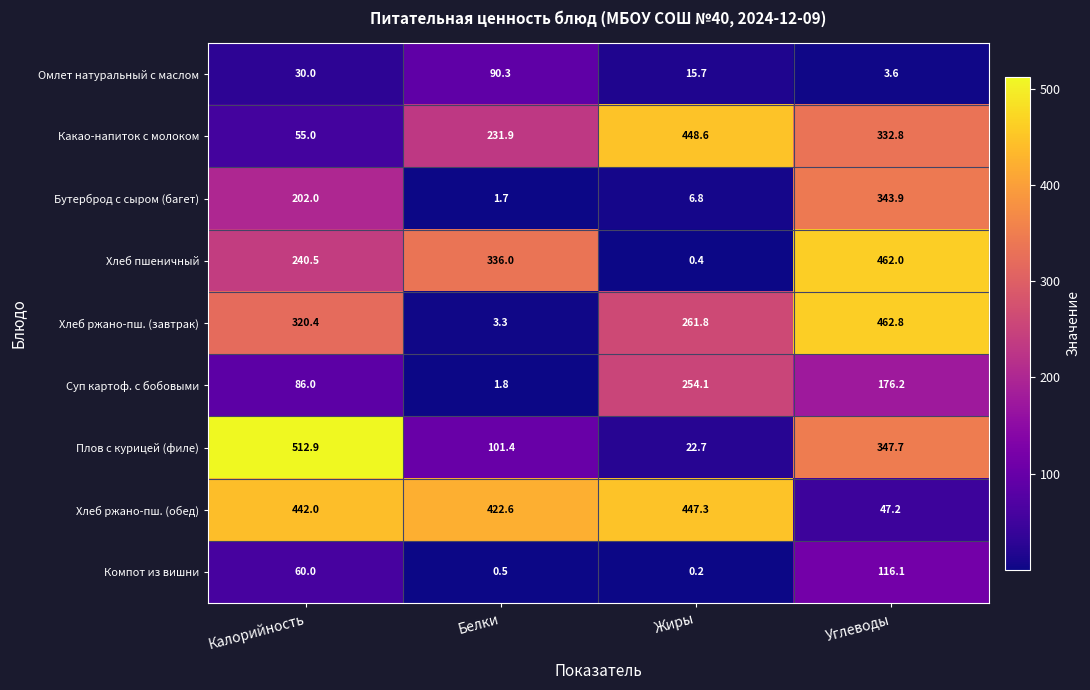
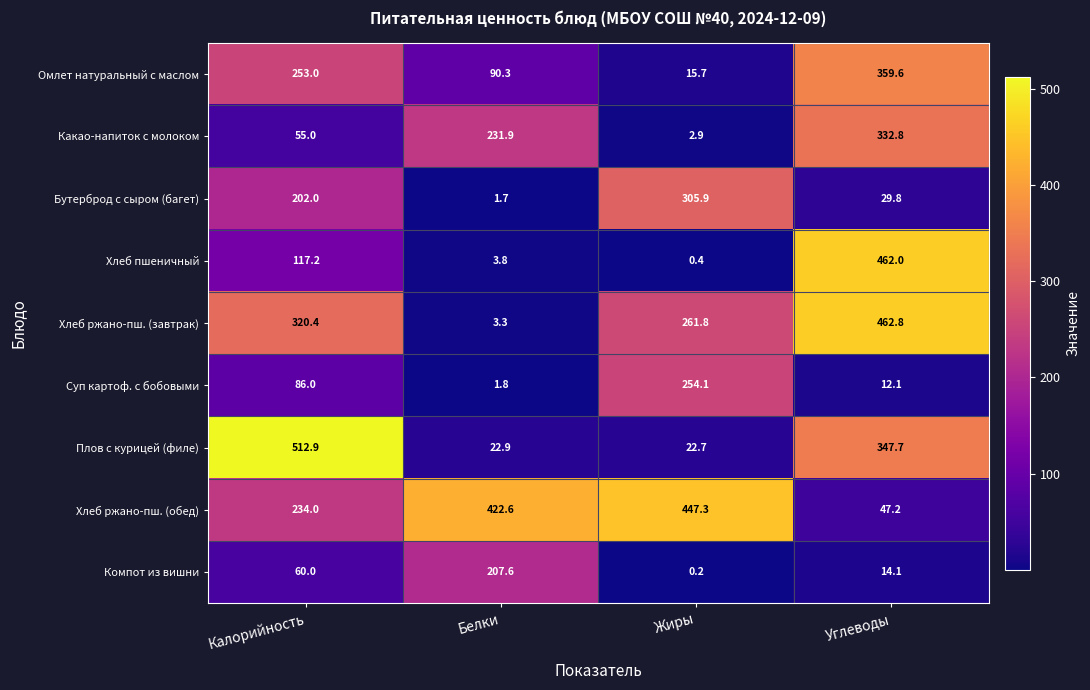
  {
    "Омлет натуральный с маслом": {
-     "Калорийность": 30.0,
+     "Калорийность": 253.0,
      "Белки": 90.3,
      "Жиры": 15.7,
-     "Углеводы": 3.6
+     "Углеводы": 359.6
    },
    "Какао-напиток с молоком": {
      "Калорийность": 55.0,
      "Белки": 231.9,
-     "Жиры": 448.6,
+     "Жиры": 2.9,
      "Углеводы": 332.8
    },
    "Бутерброд с сыром (багет)": {
      "Калорийность": 202.0,
      "Белки": 1.7,
-     "Жиры": 6.8,
-     "Углеводы": 343.9
+     "Жиры": 305.9,
+     "Углеводы": 29.8
    },
    "Хлеб пшеничный": {
-     "Калорийность": 240.5,
-     "Белки": 336.0,
+     "Калорийность": 117.2,
+     "Белки": 3.8,
      "Жиры": 0.4,
      "Углеводы": 462.0
    },
    "Хлеб ржано-пш. (завтрак)": {
      "Калорийность": 320.4,
      "Белки": 3.3,
      "Жиры": 261.8,
      "Углеводы": 462.8
    },
    "Суп картоф. с бобовыми": {
      "Калорийность": 86.0,
      "Белки": 1.8,
      "Жиры": 254.1,
-     "Углеводы": 176.2
+     "Углеводы": 12.1
    },
    "Плов с курицей (филе)": {
      "Калорийность": 512.9,
-     "Белки": 101.4,
+     "Белки": 22.9,
      "Жиры": 22.7,
      "Углеводы": 347.7
    },
    "Хлеб ржано-пш. (обед)": {
-     "Калорийность": 442.0,
+     "Калорийность": 234.0,
      "Белки": 422.6,
      "Жиры": 447.3,
      "Углеводы": 47.2
    },
    "Компот из вишни": {
      "Калорийность": 60.0,
-     "Белки": 0.5,
+     "Белки": 207.6,
      "Жиры": 0.2,
-     "Углеводы": 116.1
+     "Углеводы": 14.1
    }
  }
